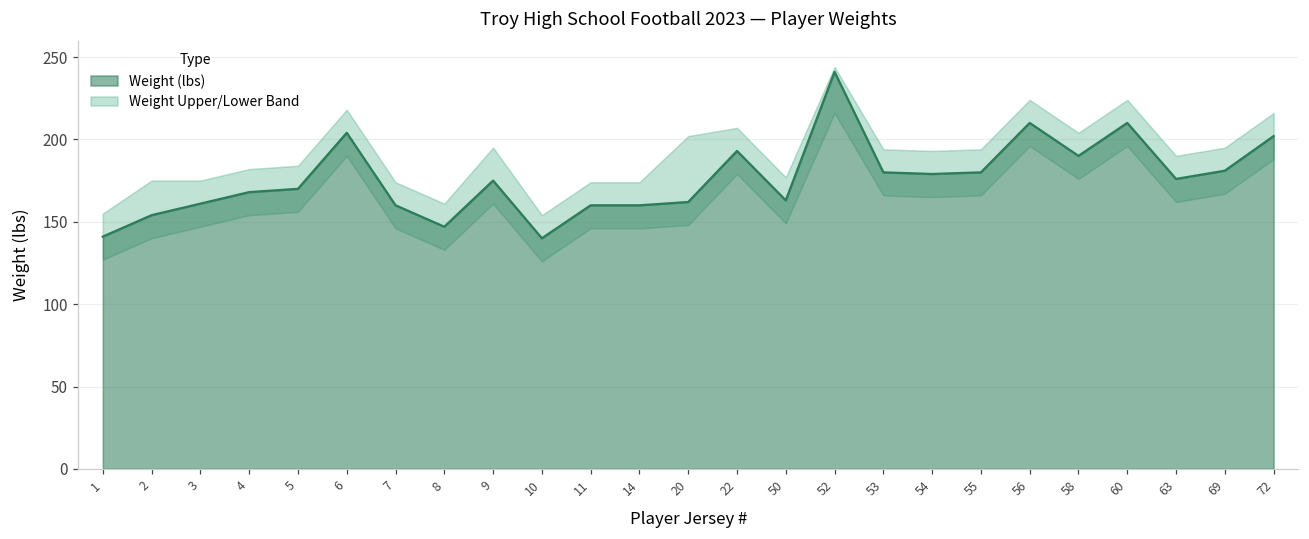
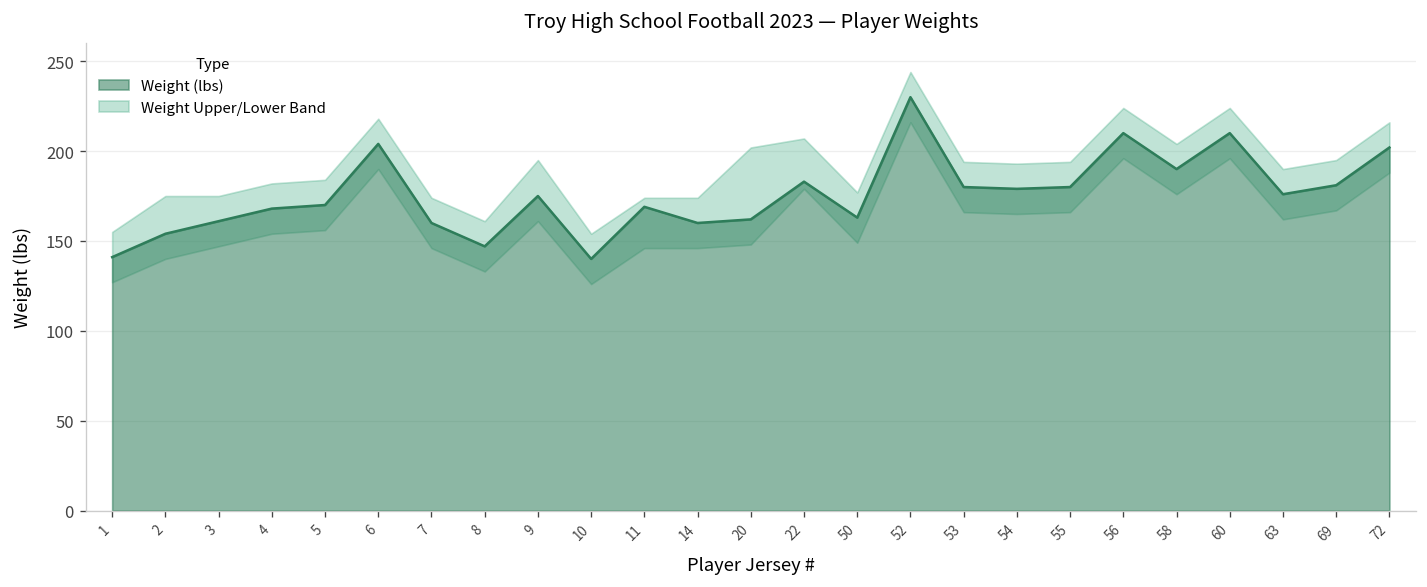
  {
    "Weight (lbs)": {
      "1": 141,
      "2": 154,
      "3": 161,
      "4": 168,
      "5": 170,
      "6": 204,
      "7": 160,
      "8": 147,
      "9": 175,
      "10": 140,
-     "11": 160,
+     "11": 169,
      "14": 160,
      "20": 162,
-     "22": 193,
+     "22": 183,
      "50": 163,
-     "52": 241,
+     "52": 230,
      "53": 180,
      "54": 179,
      "55": 180,
      "56": 210,
      "58": 190,
      "60": 210,
      "63": 176,
      "69": 181,
      "72": 202
    }
  }
